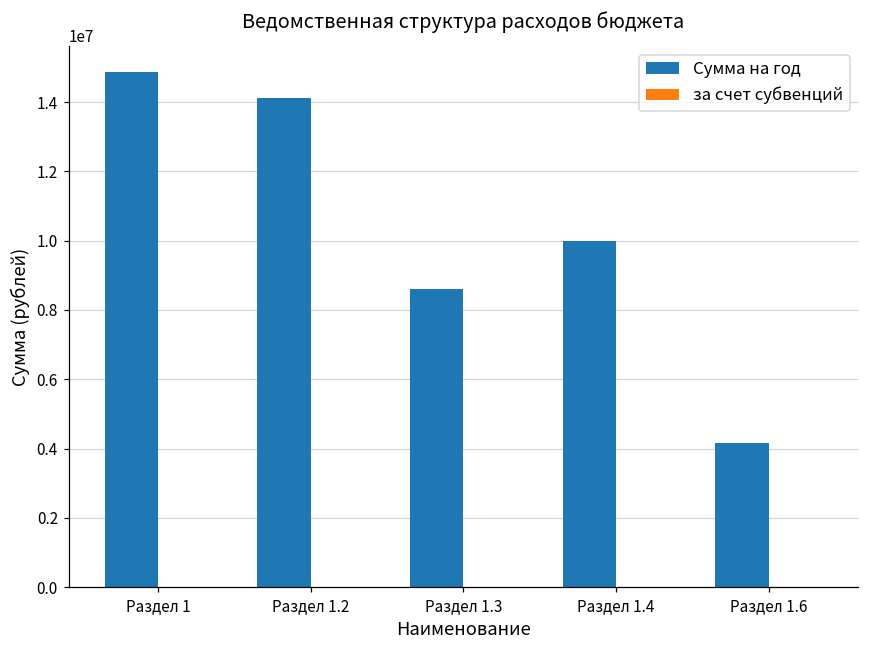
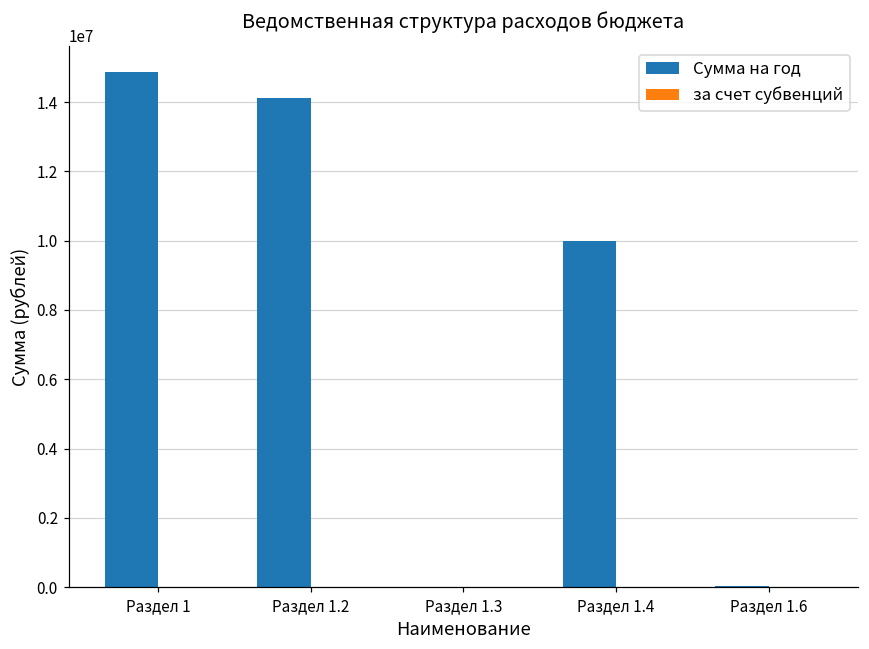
  {
    "Сумма на год": {
      "Раздел 1": 14900000,
      "Раздел 1.2": 14100000,
-     "Раздел 1.3": 8600000,
+     "Раздел 1.3": 0,
      "Раздел 1.4": 10000000,
-     "Раздел 1.6": 4100000
+     "Раздел 1.6": 0
    },
    "за счет субвенций": {
      "Раздел 1": 0,
      "Раздел 1.2": 0,
      "Раздел 1.3": 0,
      "Раздел 1.4": 0,
      "Раздел 1.6": 0
    }
  }
